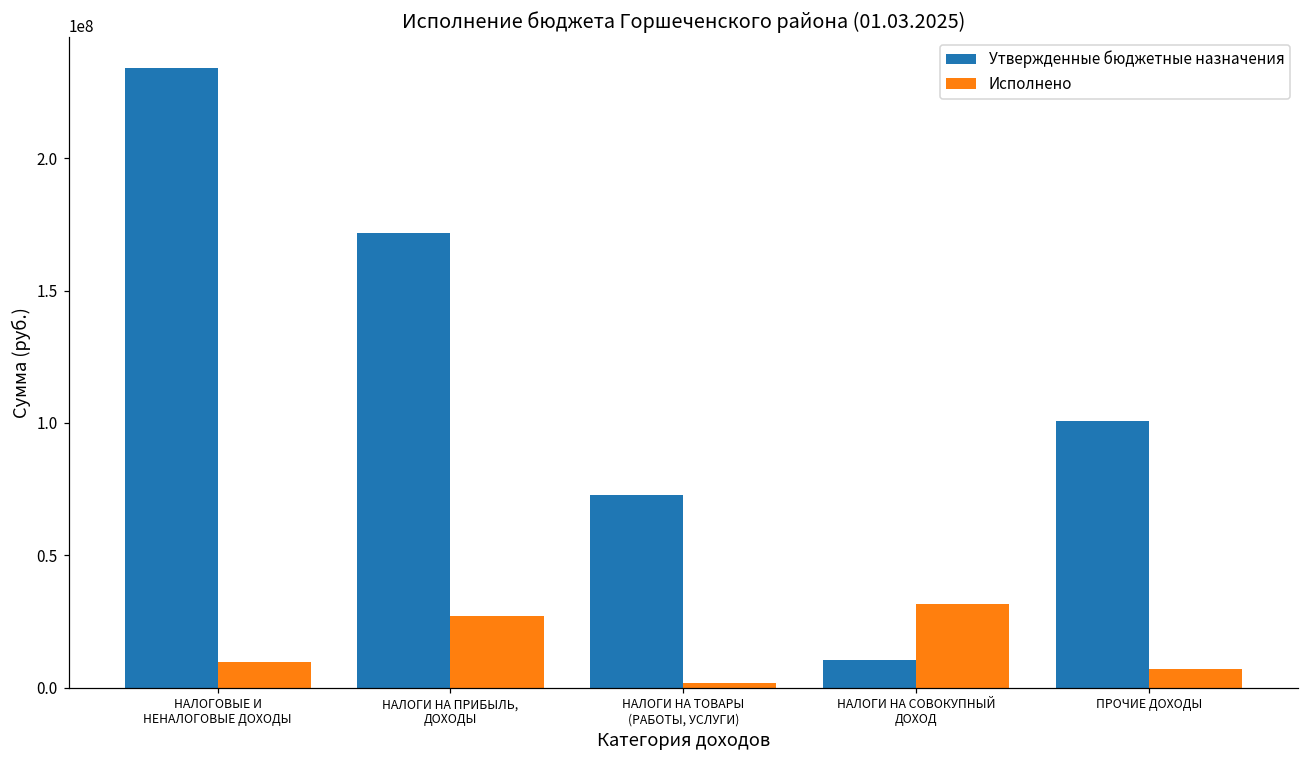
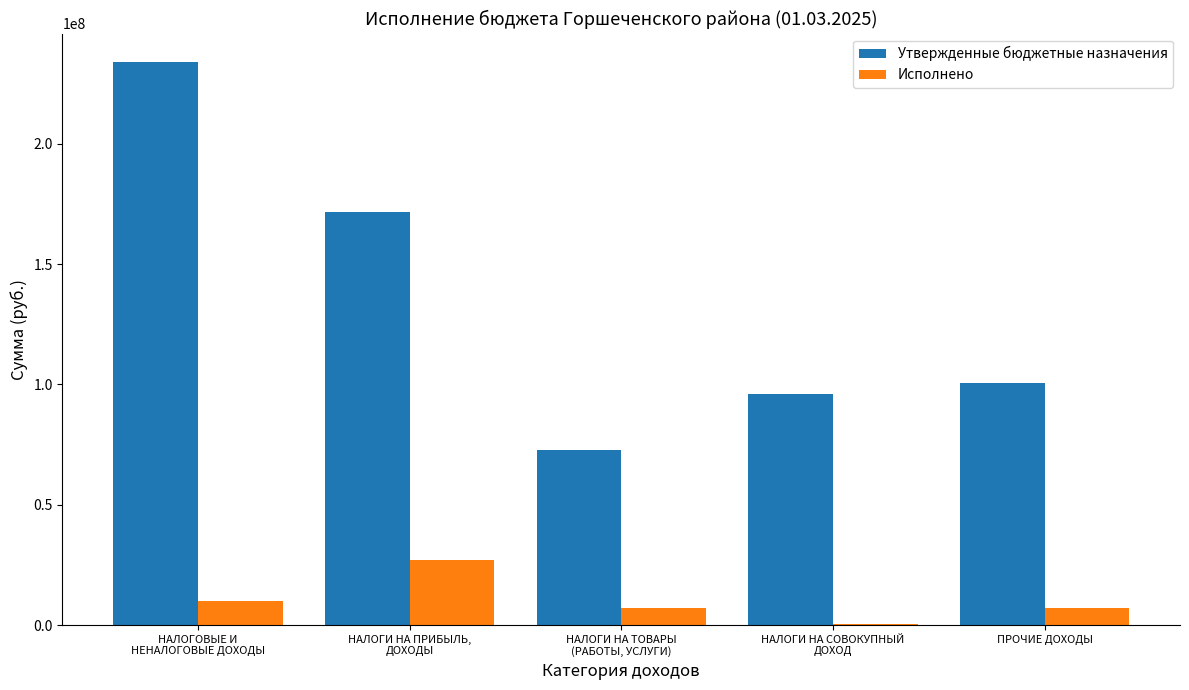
  {
    "Утвержденные бюджетные назначения": {
      "НАЛОГОВЫЕ И НЕНАЛОГОВЫЕ ДОХОДЫ": 234000000,
      "НАЛОГИ НА ПРИБЫЛЬ, ДОХОДЫ": 172000000,
      "НАЛОГИ НА ТОВАРЫ (РАБОТЫ, УСЛУГИ)": 73000000,
-     "НАЛОГИ НА СОВОКУПНЫЙ ДОХОД": 10000000,
+     "НАЛОГИ НА СОВОКУПНЫЙ ДОХОД": 96000000,
      "ПРОЧИЕ ДОХОДЫ": 101000000
    },
    "Исполнено": {
      "НАЛОГОВЫЕ И НЕНАЛОГОВЫЕ ДОХОДЫ": 10000000,
      "НАЛОГИ НА ПРИБЫЛЬ, ДОХОДЫ": 27000000,
-     "НАЛОГИ НА ТОВАРЫ (РАБОТЫ, УСЛУГИ)": 2000000,
-     "НАЛОГИ НА СОВОКУПНЫЙ ДОХОД": 32000000,
+     "НАЛОГИ НА ТОВАРЫ (РАБОТЫ, УСЛУГИ)": 7000000,
+     "НАЛОГИ НА СОВОКУПНЫЙ ДОХОД": 0,
      "ПРОЧИЕ ДОХОДЫ": 7000000
    }
  }
